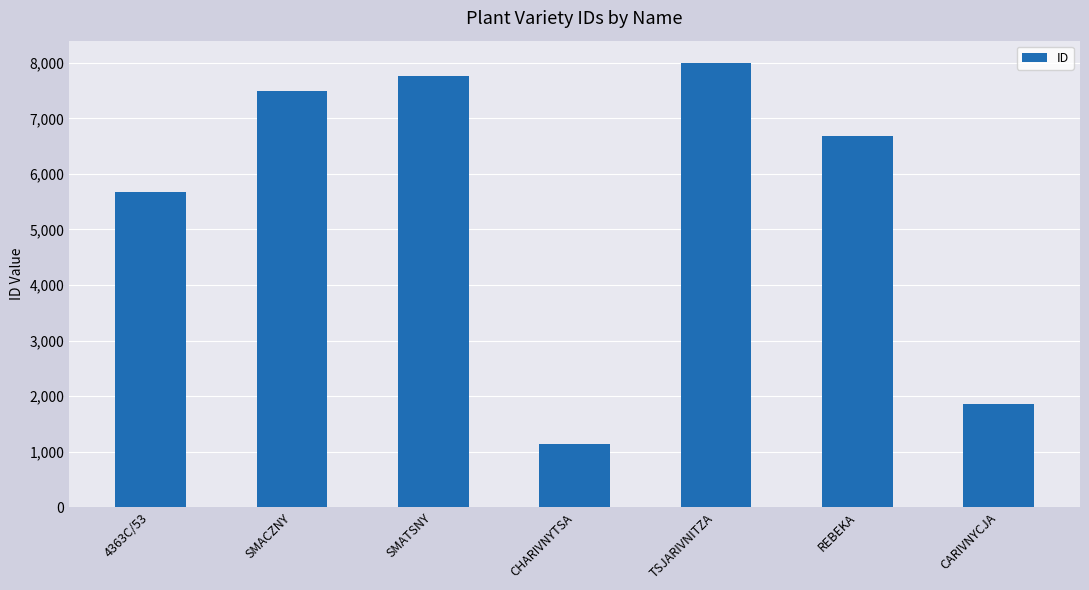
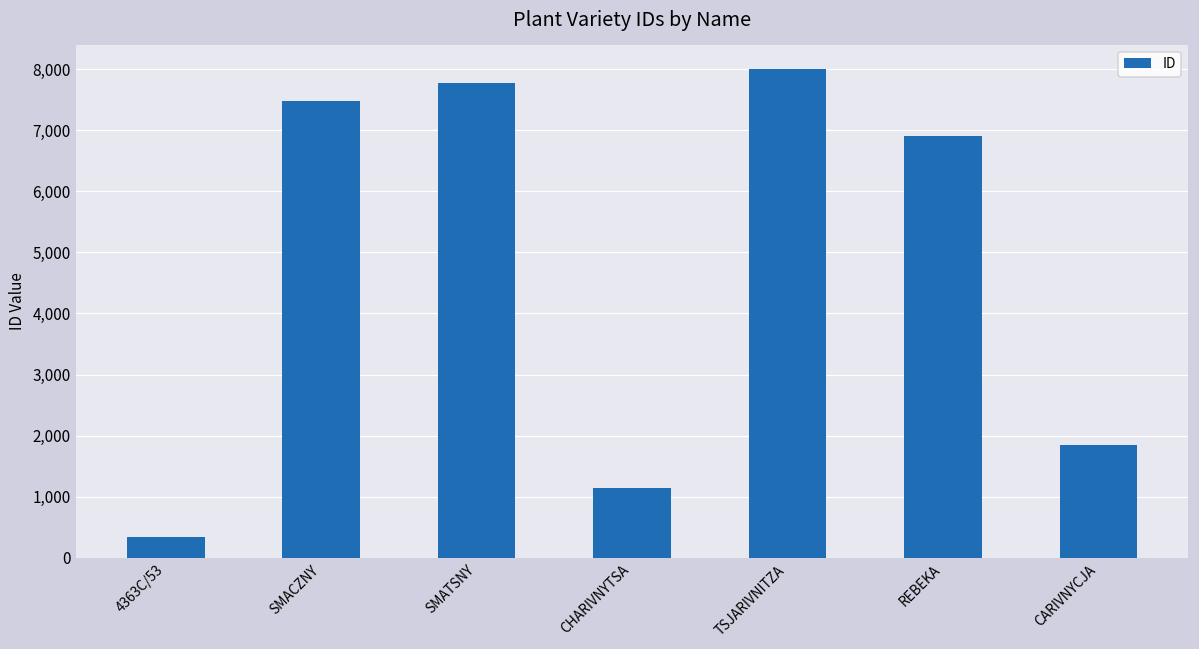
  {
-   "4363C/53": "5,700",
+   "4363C/53": "300",
    "SMACZNY": "7,500",
    "SMATSNY": "7,800",
    "CHARIVNYTSA": "1,100",
    "TSJARIVNITZA": "8,000",
-   "REBEKA": "6,700",
+   "REBEKA": "6,900",
    "CARIVNYCJA": "1,900"
  }
